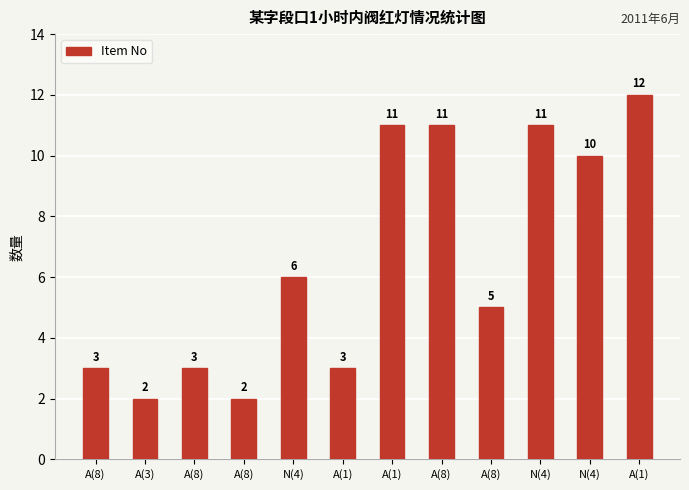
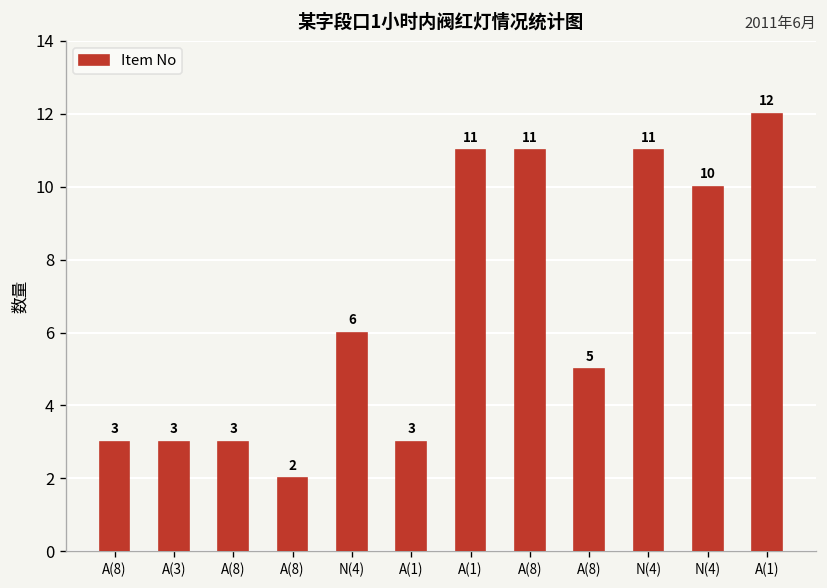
  {
-   "A(3)": 2
+   "A(3)": 3
  }
